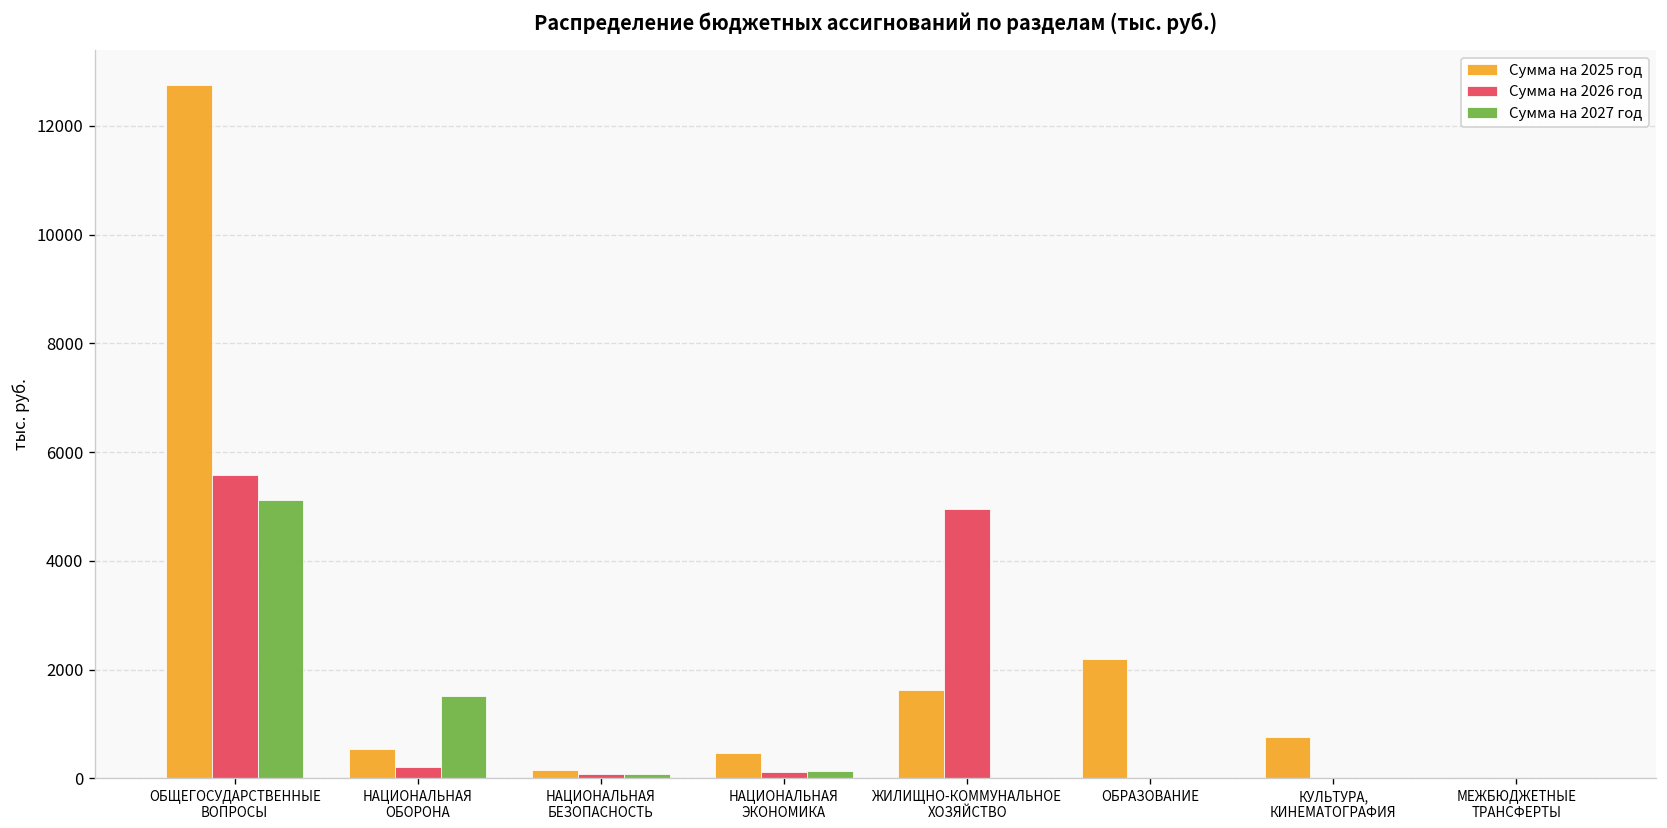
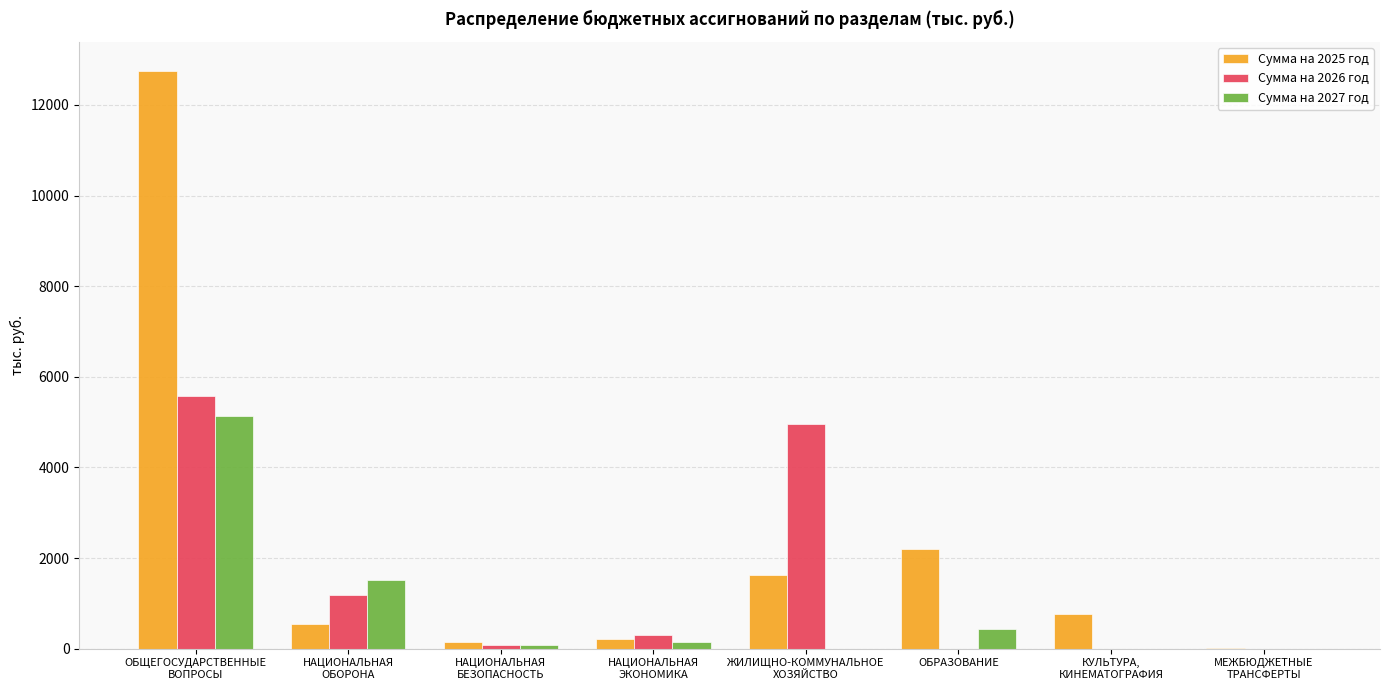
  {
    "Сумма на 2025 год": {
      "ОБЩЕГОСУДАРСТВЕННЫЕ ВОПРОСЫ": 12800,
      "НАЦИОНАЛЬНАЯ ОБОРОНА": 500,
      "НАЦИОНАЛЬНАЯ БЕЗОПАСНОСТЬ": 200,
-     "НАЦИОНАЛЬНАЯ ЭКОНОМИКА": 500,
+     "НАЦИОНАЛЬНАЯ ЭКОНОМИКА": 200,
      "ЖИЛИЩНО-КОММУНАЛЬНОЕ ХОЗЯЙСТВО": 1600,
      "ОБРАЗОВАНИЕ": 2200,
      "КУЛЬТУРА, КИНЕМАТОГРАФИЯ": 800
    },
    "Сумма на 2026 год": {
      "ОБЩЕГОСУДАРСТВЕННЫЕ ВОПРОСЫ": 5600,
-     "НАЦИОНАЛЬНАЯ ОБОРОНА": 200,
+     "НАЦИОНАЛЬНАЯ ОБОРОНА": 1200,
      "НАЦИОНАЛЬНАЯ БЕЗОПАСНОСТЬ": 100,
-     "НАЦИОНАЛЬНАЯ ЭКОНОМИКА": 100,
+     "НАЦИОНАЛЬНАЯ ЭКОНОМИКА": 300,
      "ЖИЛИЩНО-КОММУНАЛЬНОЕ ХОЗЯЙСТВО": 5000,
      "ОБРАЗОВАНИЕ": 0,
      "КУЛЬТУРА, КИНЕМАТОГРАФИЯ": 0,
      "МЕЖБЮДЖЕТНЫЕ ТРАНСФЕРТЫ": 0
    },
    "Сумма на 2027 год": {
      "ОБЩЕГОСУДАРСТВЕННЫЕ ВОПРОСЫ": 5100,
      "НАЦИОНАЛЬНАЯ ОБОРОНА": 1500,
      "НАЦИОНАЛЬНАЯ БЕЗОПАСНОСТЬ": 100,
      "НАЦИОНАЛЬНАЯ ЭКОНОМИКА": 100,
      "ЖИЛИЩНО-КОММУНАЛЬНОЕ ХОЗЯЙСТВО": 0,
-     "ОБРАЗОВАНИЕ": 0,
+     "ОБРАЗОВАНИЕ": 400,
      "КУЛЬТУРА, КИНЕМАТОГРАФИЯ": 0,
      "МЕЖБЮДЖЕТНЫЕ ТРАНСФЕРТЫ": 0
    }
  }
